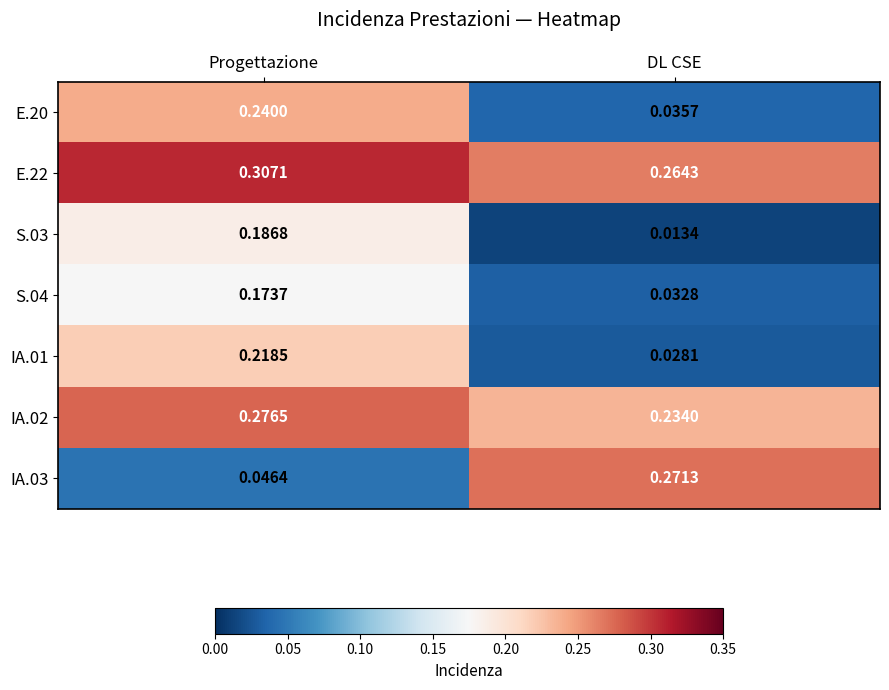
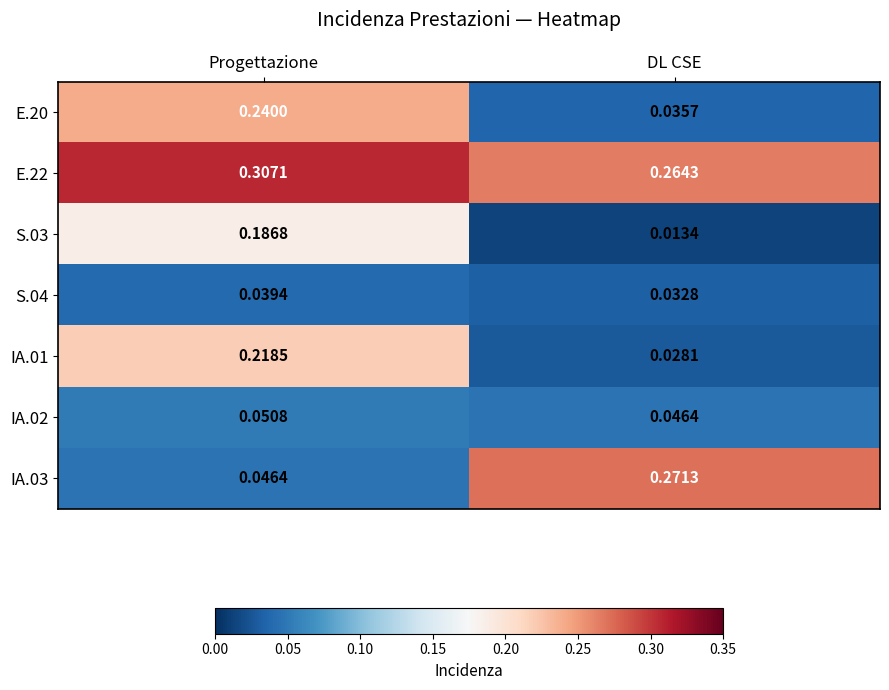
  {
    "E.20": {
      "Progettazione": 0.2400,
      "DL CSE": 0.0357
    },
    "E.22": {
      "Progettazione": 0.3071,
      "DL CSE": 0.2643
    },
    "S.03": {
      "Progettazione": 0.1868,
      "DL CSE": 0.0134
    },
    "S.04": {
-     "Progettazione": 0.1737,
+     "Progettazione": 0.0394,
      "DL CSE": 0.0328
    },
    "IA.01": {
      "Progettazione": 0.2185,
      "DL CSE": 0.0281
    },
    "IA.02": {
-     "Progettazione": 0.2765,
-     "DL CSE": 0.2340
+     "Progettazione": 0.0508,
+     "DL CSE": 0.0464
    },
    "IA.03": {
      "Progettazione": 0.0464,
      "DL CSE": 0.2713
    }
  }
